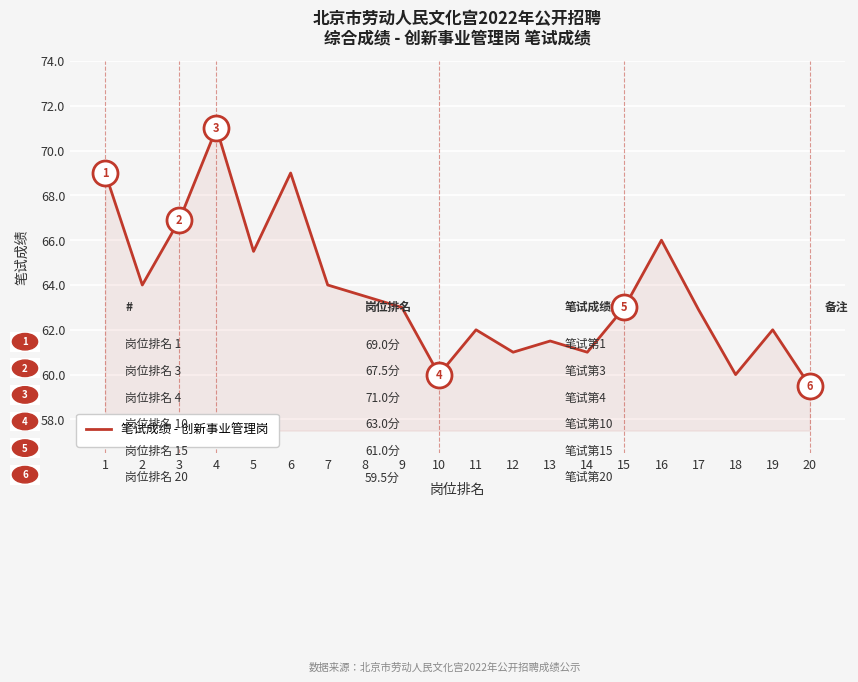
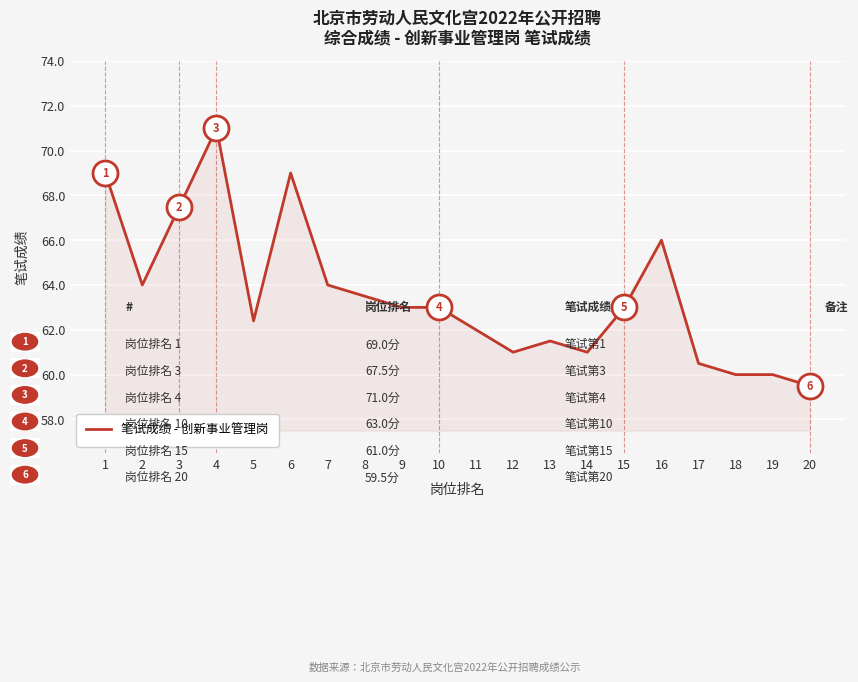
  {
    "笔试成绩 - 创新事业管理岗": {
      "2": 64.0,
-     "3": 66.9,
-     "5": 65.5,
+     "3": 67.5,
+     "5": 62.4,
      "6": 69.0,
      "7": 64.0,
      "8": 63.5,
      "9": 63.0,
-     "10": 60,
+     "10": 63,
      "11": 62.0,
      "12": 61.0,
      "13": 61.5,
      "14": 61.0,
      "16": 66.0,
-     "17": 62.9,
+     "17": 60.5,
      "18": 60.0,
-     "19": 62
+     "19": 60
    }
  }
